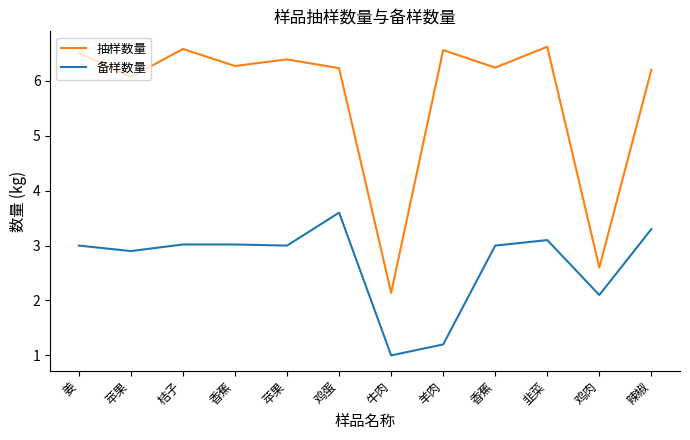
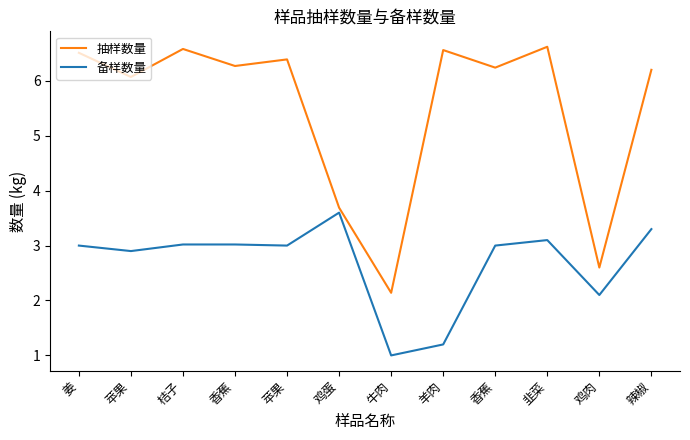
  {
    "抽样数量": {
      "桔子": 6.6,
-     "鸡蛋": 6.2,
+     "鸡蛋": 3.7,
      "牛肉": 2.1,
      "羊肉": 6.6,
      "韭菜": 6.6,
      "鸡肉": 2.6,
      "辣椒": 6.2
    },
    "备样数量": {
      "姜": 3.0,
      "桔子": 3.0,
      "鸡蛋": 3.6,
      "牛肉": 1.0,
      "羊肉": 1.2,
      "韭菜": 3.1,
      "鸡肉": 2.1,
      "辣椒": 3.3
    }
  }
